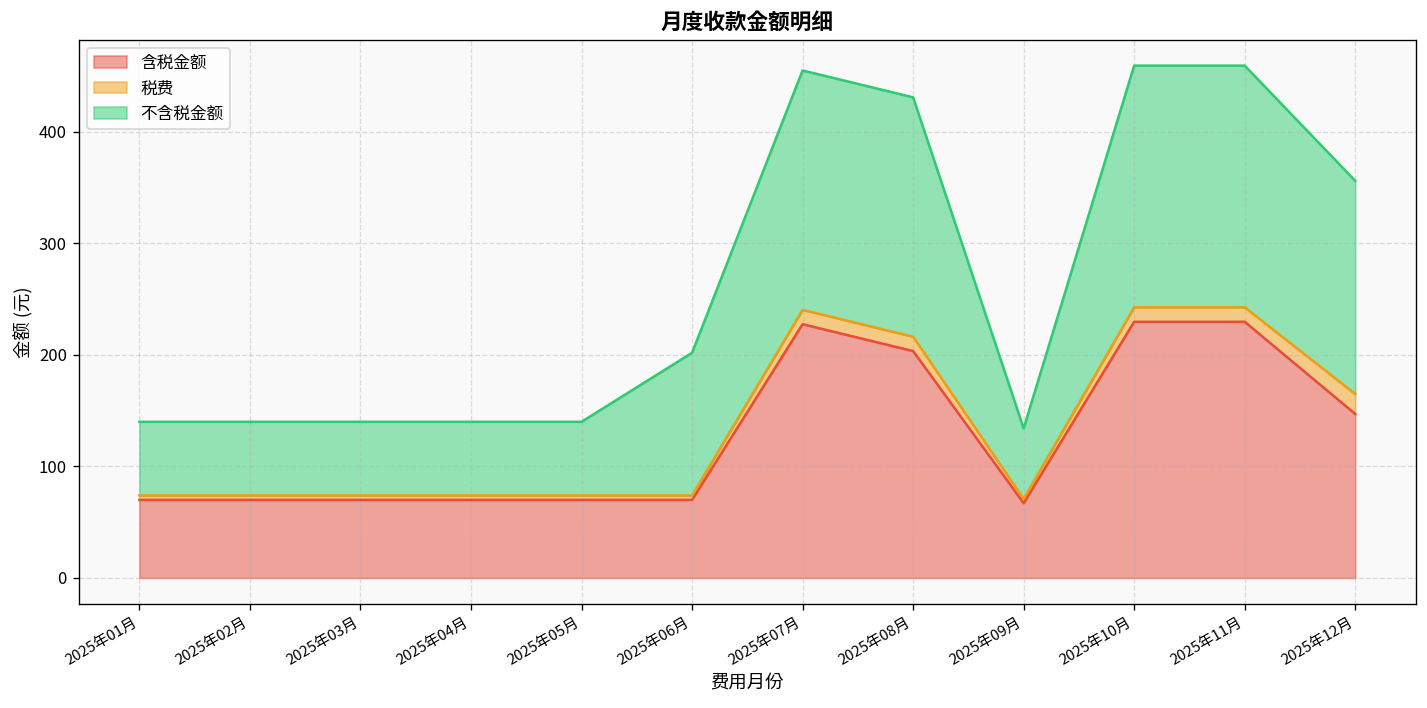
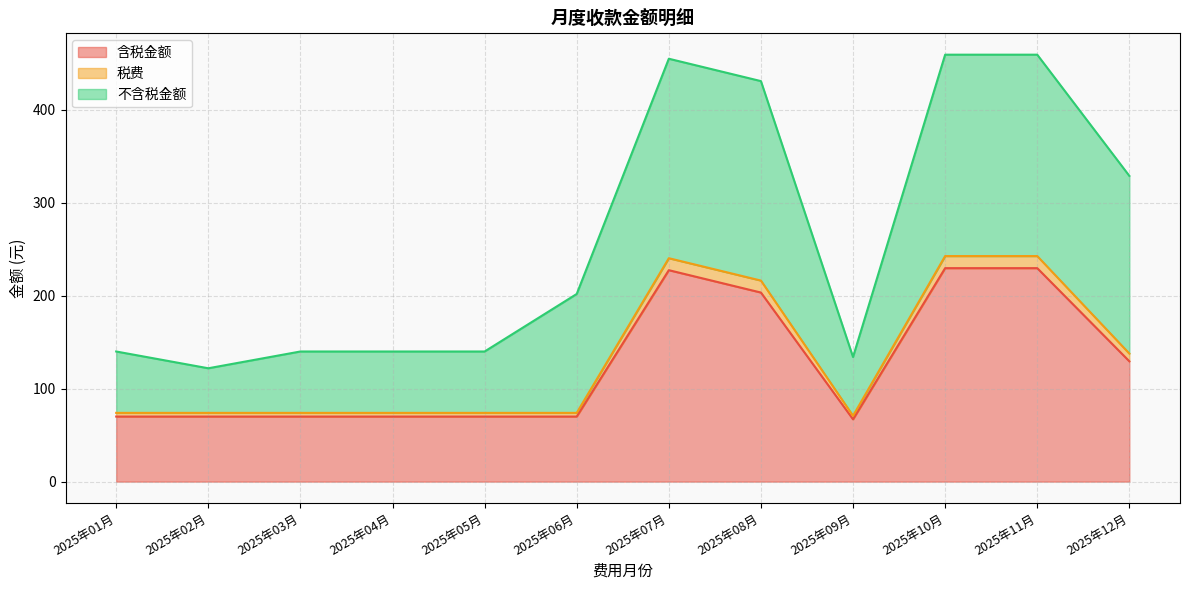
  {
    "含税金额": {
      "2025年01月": 70,
      "2025年02月": 70,
      "2025年03月": 70,
      "2025年04月": 70,
      "2025年05月": 70,
      "2025年06月": 70,
      "2025年07月": 230,
      "2025年08月": 200,
      "2025年09月": 70,
      "2025年10月": 230,
      "2025年11月": 230,
-     "2025年12月": 150
+     "2025年12月": 130
    },
    "税费": {
      "2025年01月": 0,
      "2025年02月": 0,
      "2025年03月": 0,
      "2025年04月": 0,
      "2025年05月": 0,
      "2025年06月": 0,
      "2025年07月": 10,
      "2025年08月": 10,
      "2025年09月": 0,
      "2025年10月": 10,
      "2025年11月": 10,
-     "2025年12月": 20
+     "2025年12月": 10
    },
    "不含税金额": {
      "2025年01月": 70,
-     "2025年02月": 70,
+     "2025年02月": 50,
      "2025年03月": 70,
      "2025年04月": 70,
      "2025年05月": 70,
      "2025年06月": 130,
      "2025年07月": 210,
      "2025年08月": 210,
      "2025年09月": 60,
      "2025年10月": 220,
      "2025年11月": 220,
      "2025年12月": 190
    }
  }
